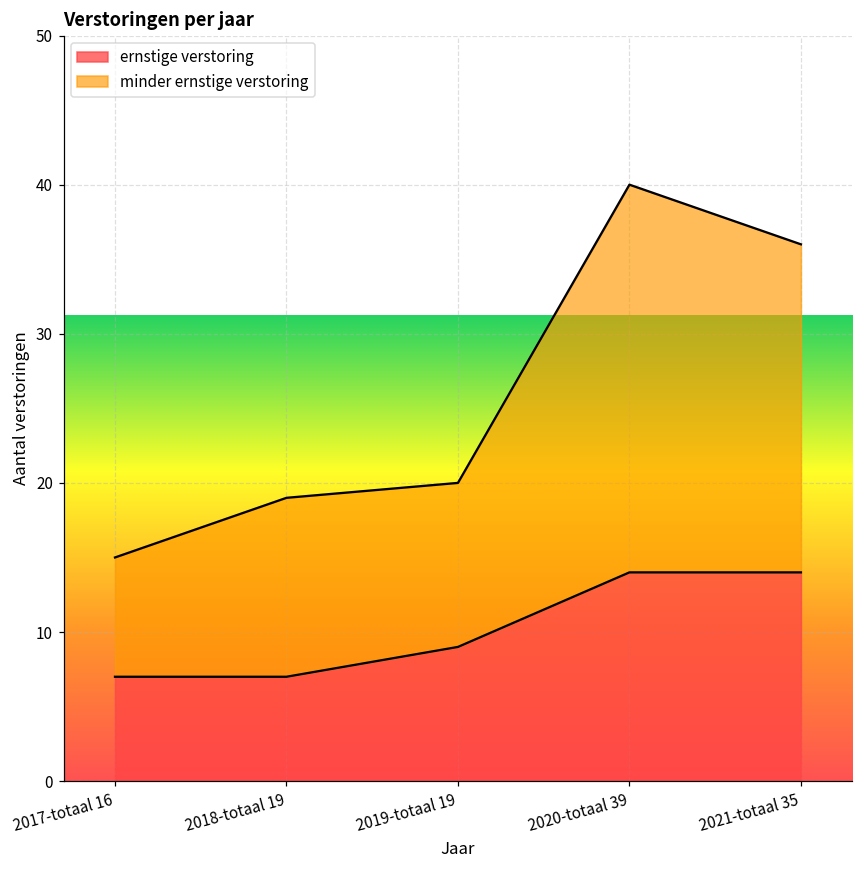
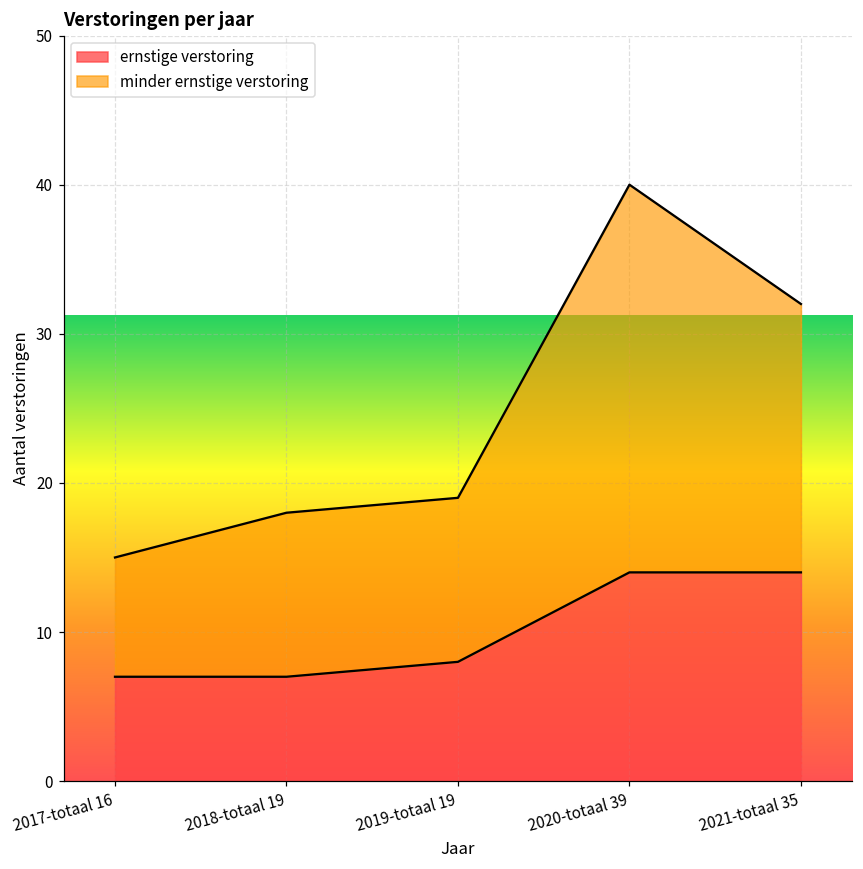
  {
    "ernstige verstoring": {
      "2017-totaal 16": 7,
      "2018-totaal 19": 7,
-     "2019-totaal 19": 9,
+     "2019-totaal 19": 8,
      "2020-totaal 39": 14,
      "2021-totaal 35": 14
    },
    "minder ernstige verstoring": {
      "2017-totaal 16": 8,
-     "2018-totaal 19": 12,
+     "2018-totaal 19": 11,
      "2019-totaal 19": 11,
      "2020-totaal 39": 26,
-     "2021-totaal 35": 22
+     "2021-totaal 35": 18
    }
  }
